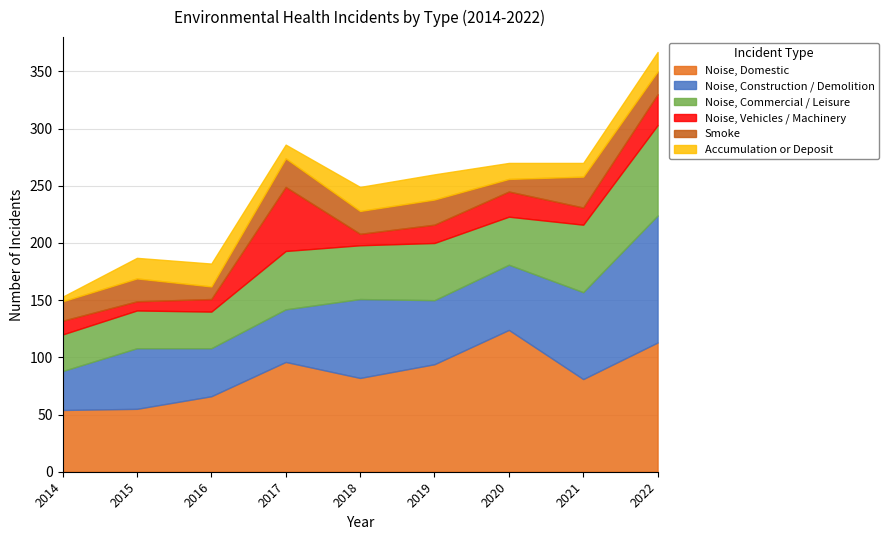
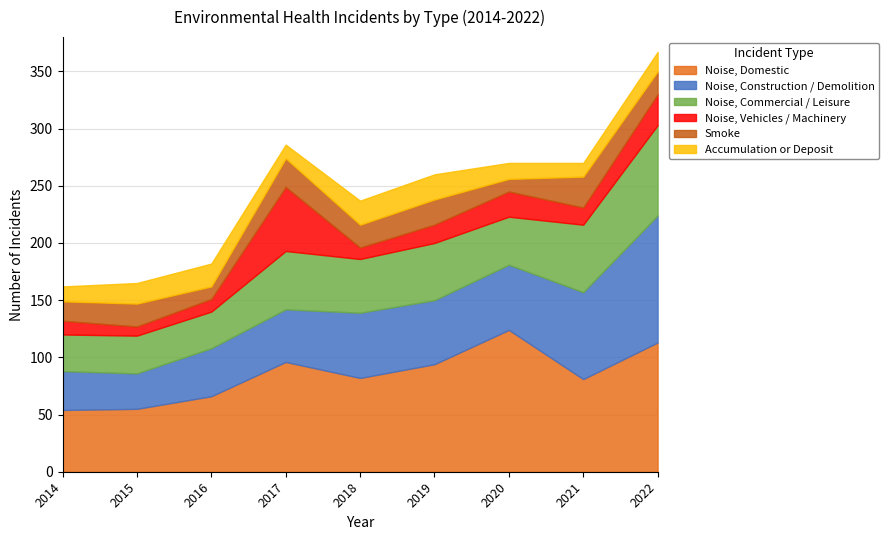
  {
    "Noise, Construction / Demolition": {
      "2014": 34,
-     "2015": 53,
+     "2015": 31,
      "2016": 42,
      "2017": 46,
-     "2018": 69,
+     "2018": 57,
      "2019": 56,
      "2020": 57,
      "2021": 76,
      "2022": 111
    },
    "Noise, Commercial / Leisure": {
      "2014": 32,
      "2015": 33,
      "2016": 32,
      "2017": 51,
      "2018": 47,
      "2019": 50,
      "2020": 42,
      "2021": 59,
      "2022": 79
    },
    "Noise, Vehicles / Machinery": {
      "2014": 12,
      "2015": 8,
      "2016": 11,
      "2017": 56,
      "2018": 10,
      "2019": 16,
      "2020": 22,
      "2021": 15,
      "2022": 27
    },
    "Accumulation or Deposit": {
-     "2014": 4,
+     "2014": 13,
      "2015": 18,
      "2016": 20,
      "2017": 12,
      "2018": 21,
      "2019": 22,
      "2020": 14,
      "2021": 12,
      "2022": 17
    }
  }
